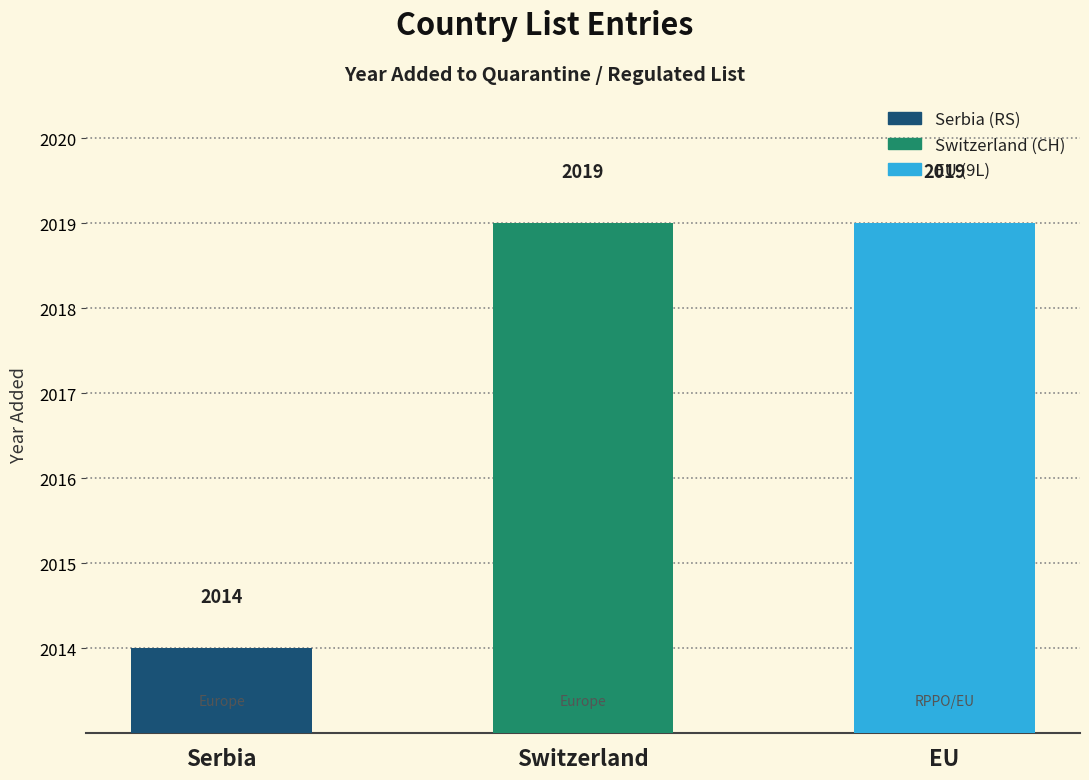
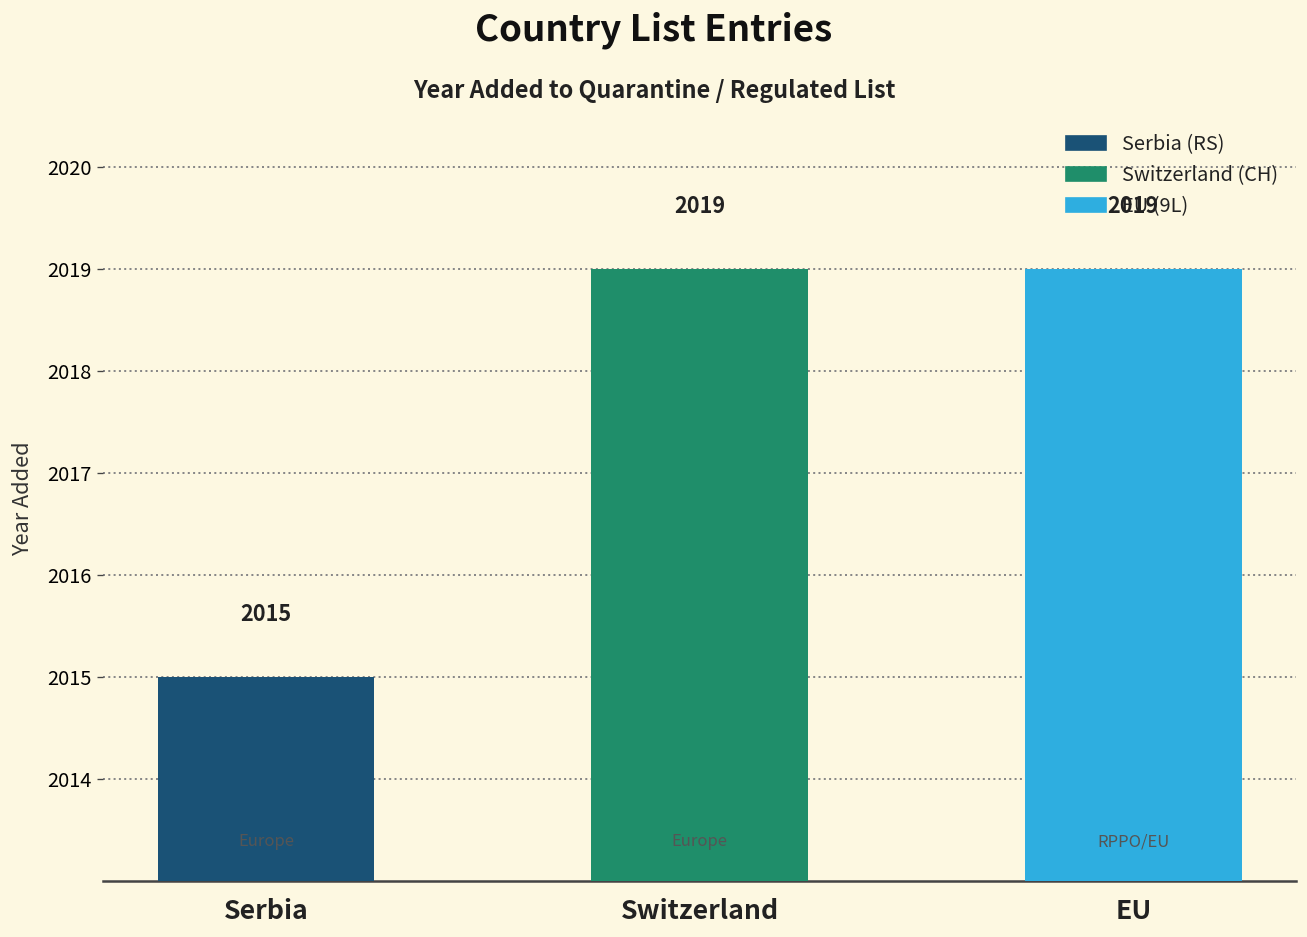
  {
-   "Serbia": 2014
+   "Serbia": 2015
  }
